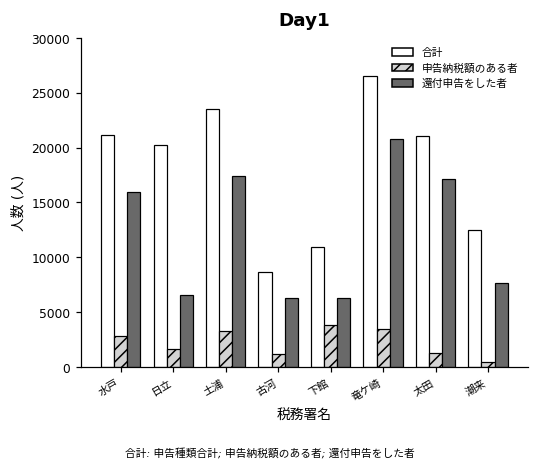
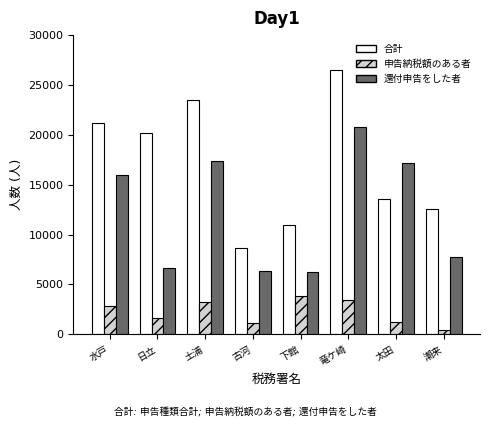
  {
    "合計": {
      "水戸": 21000,
      "日立": 20000,
      "土浦": 23000,
      "古河": 9000,
      "下館": 11000,
      "竜ケ崎": 27000,
-     "太田": 21000,
+     "太田": 14000,
      "潮来": 13000
    },
    "申告納税額のある者": {
      "水戸": 3000,
      "日立": 2000,
      "土浦": 3000,
      "古河": 1000,
      "下館": 4000,
      "竜ケ崎": 3000,
      "太田": 1000,
      "潮来": 0
    },
    "還付申告をした者": {
      "水戸": 16000,
      "日立": 7000,
      "土浦": 17000,
      "古河": 6000,
      "下館": 6000,
      "竜ケ崎": 21000,
      "太田": 17000,
      "潮来": 8000
    }
  }
